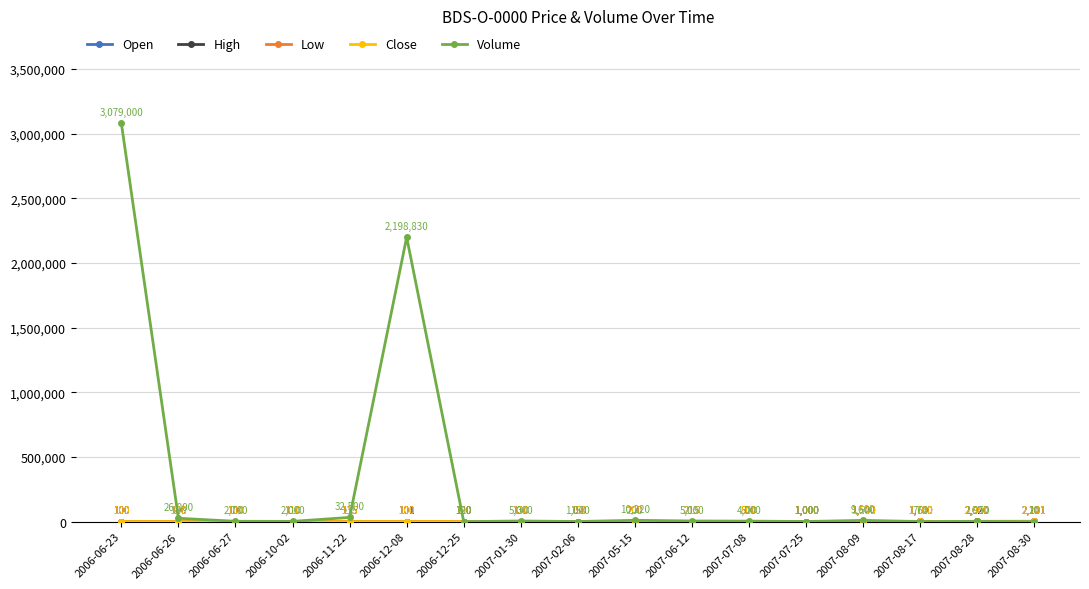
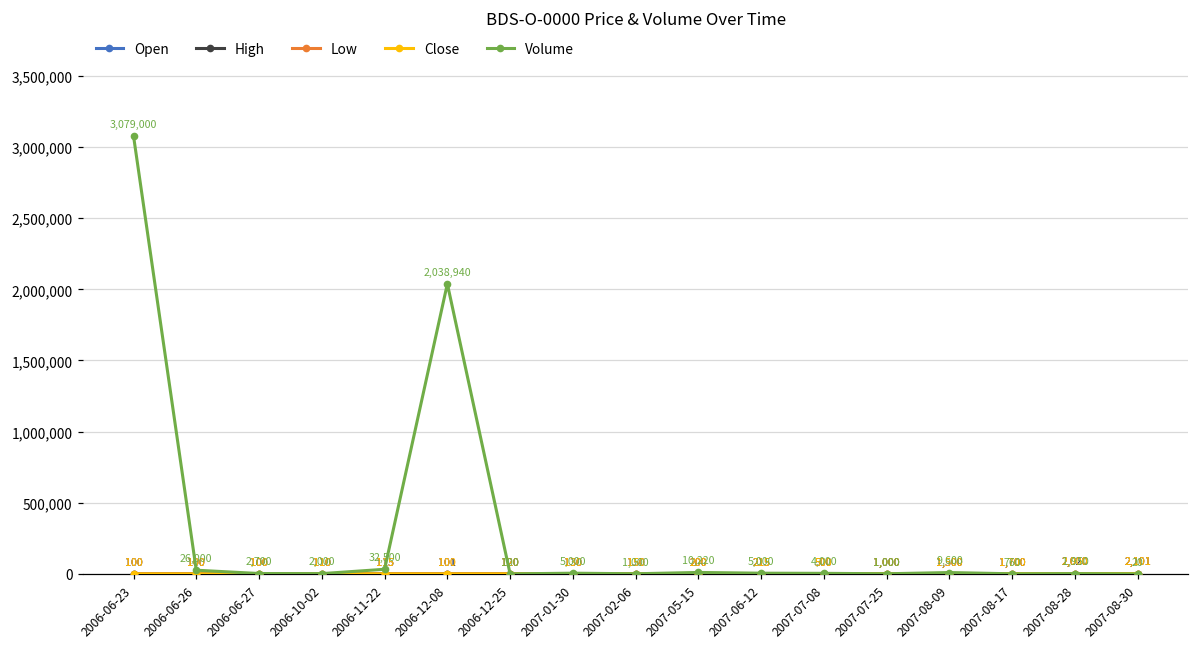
  {
    "Volume": {
      "2006-06-23": "3,079,000",
-     "2006-12-08": "2,198,830"
+     "2006-12-08": "2,038,940"
    }
  }
